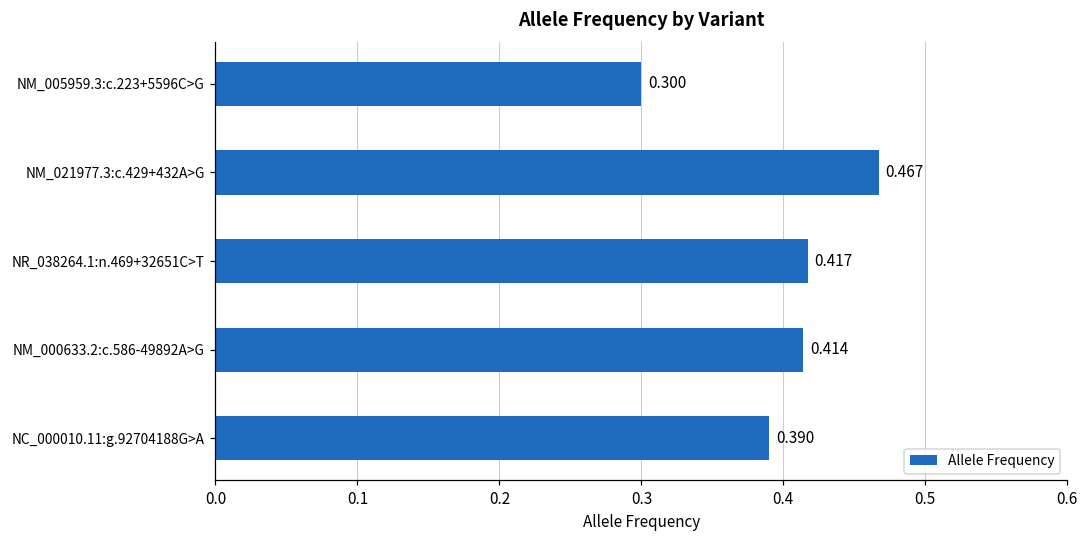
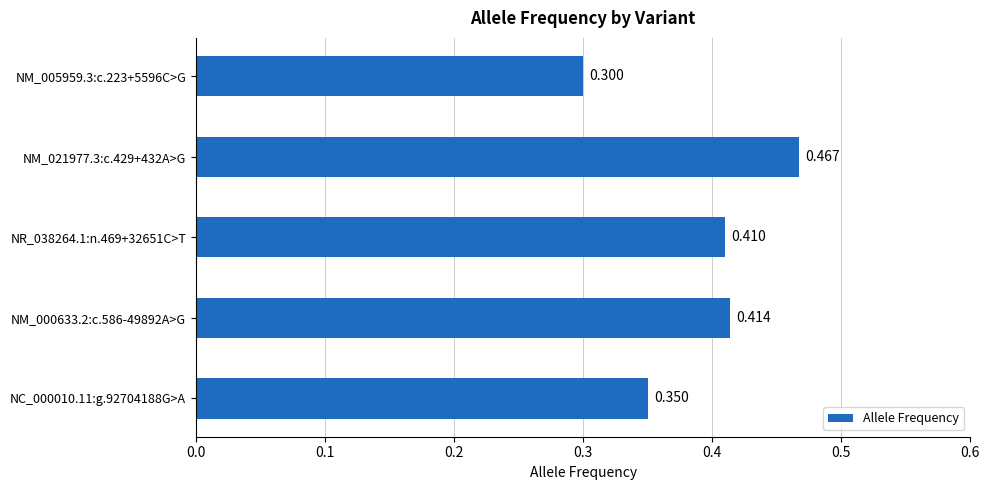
  {
    "NM_005959.3:c.223+5596C>G": 0.300,
    "NM_021977.3:c.429+432A>G": 0.467,
-   "NR_038264.1:n.469+32651C>T": 0.417,
+   "NR_038264.1:n.469+32651C>T": 0.410,
    "NM_000633.2:c.586-49892A>G": 0.414,
-   "NC_000010.11:g.92704188G>A": 0.390
+   "NC_000010.11:g.92704188G>A": 0.350
  }
